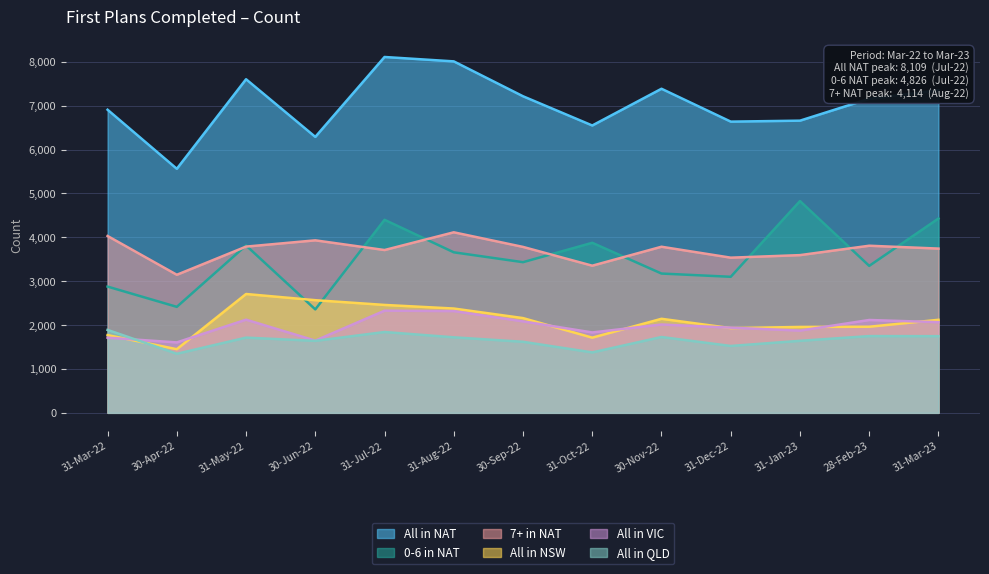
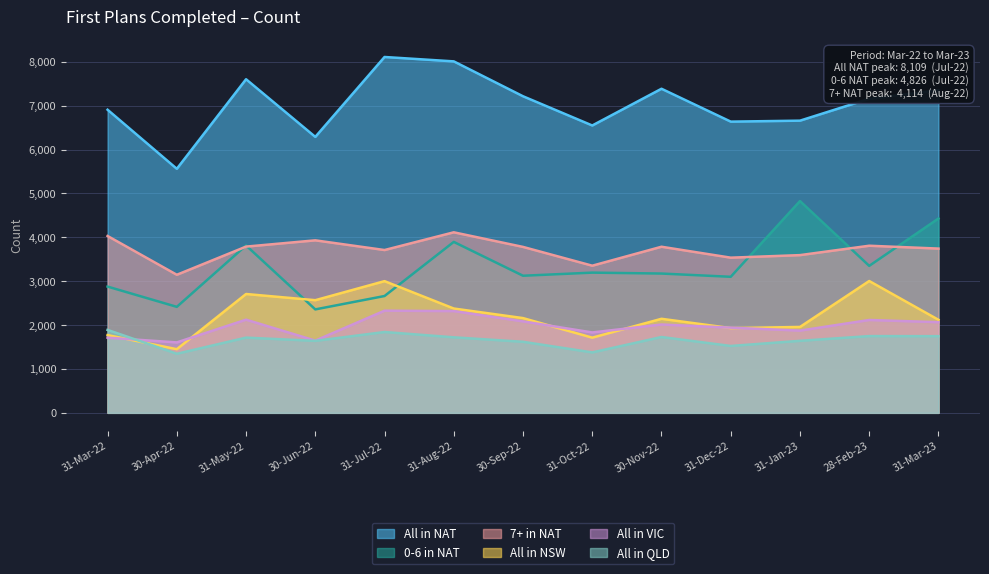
  {
    "0-6 in NAT": {
      "31-Mar-22": "2,900",
      "30-Apr-22": "2,400",
      "30-Jun-22": "2,400",
-     "31-Jul-22": "4,400",
-     "31-Aug-22": "3,700",
-     "30-Sep-22": "3,400",
-     "31-Oct-22": "3,900",
+     "31-Jul-22": "2,700",
+     "31-Aug-22": "3,900",
+     "30-Sep-22": "3,100",
+     "31-Oct-22": "3,200",
      "30-Nov-22": "3,200",
      "31-Dec-22": "3,100",
      "31-Jan-23": "4,800",
      "28-Feb-23": "3,300",
      "31-Mar-23": "4,400"
    },
    "All in NSW": {
      "30-Apr-22": "1,500",
      "31-May-22": "2,700",
      "30-Jun-22": "2,600",
-     "31-Jul-22": "2,500",
+     "31-Jul-22": "3,000",
      "30-Sep-22": "2,200",
      "31-Oct-22": "1,700",
      "30-Nov-22": "2,100",
      "31-Jan-23": "2,000",
-     "28-Feb-23": "2,000"
+     "28-Feb-23": "3,000"
    }
  }
